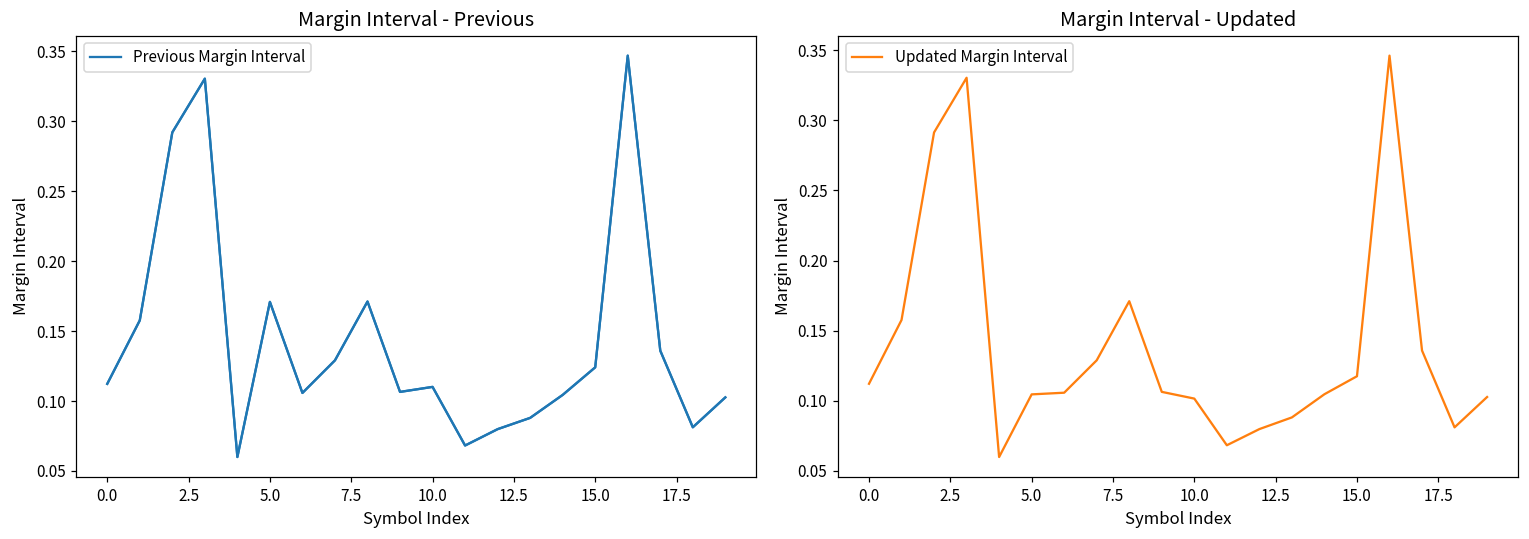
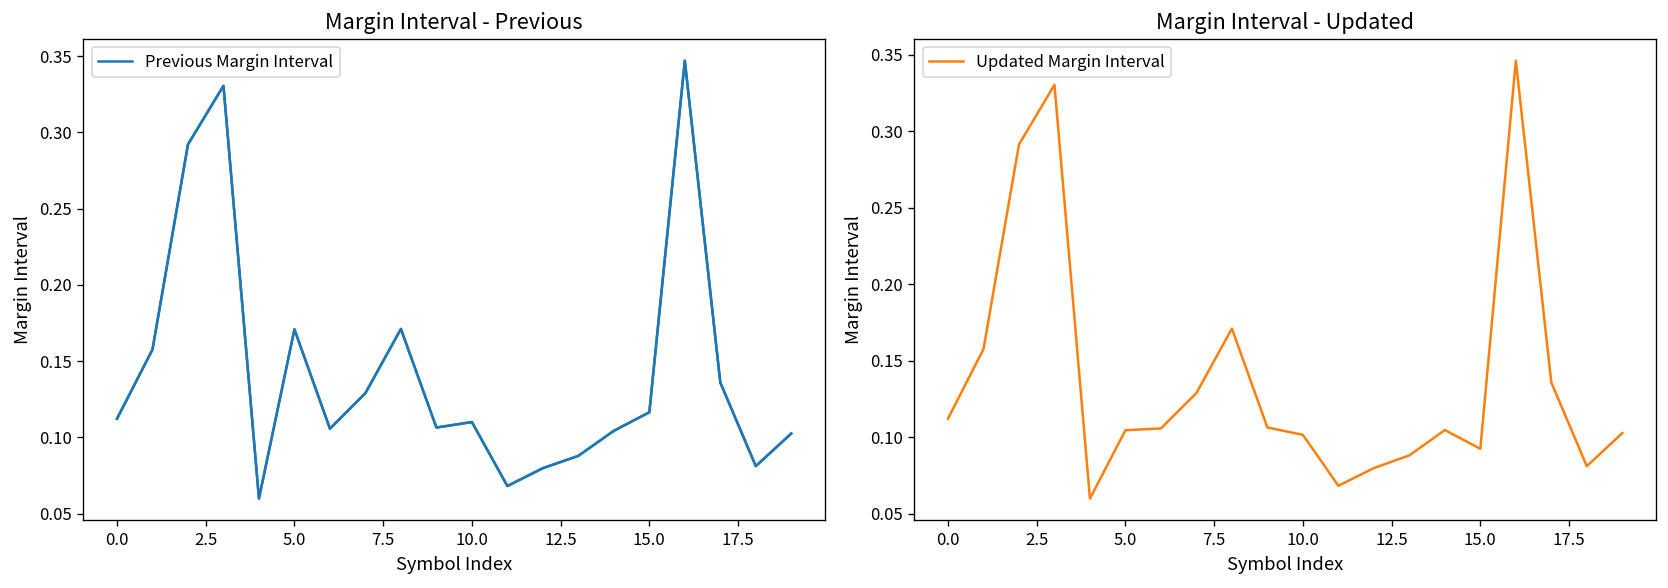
  {
    "Margin Interval - Previous": {
      "0.0": 0.112,
      "5.0": 0.171,
      "10.0": 0.110,
-     "15.0": 0.124
+     "15.0": 0.117
    },
    "Margin Interval - Updated": {
      "0.0": 0.112,
      "5.0": 0.104,
      "10.0": 0.101,
-     "15.0": 0.117
+     "15.0": 0.092
    }
  }
